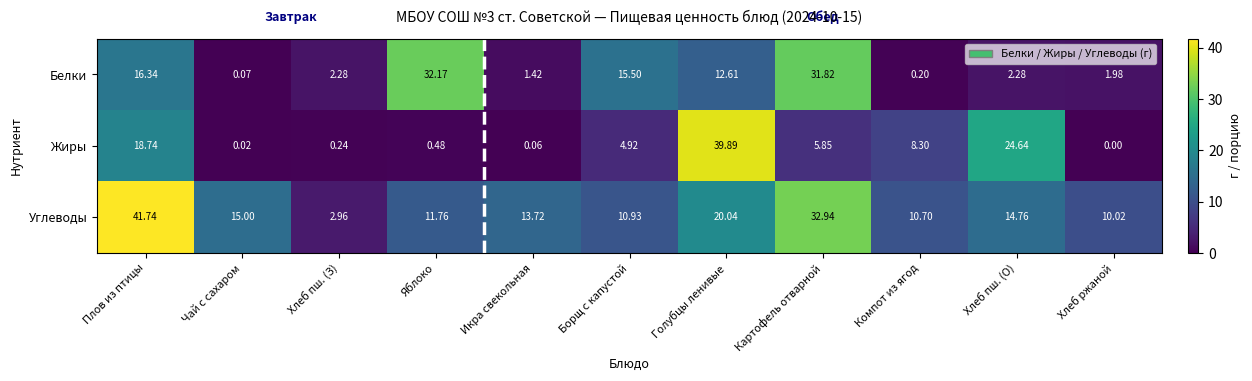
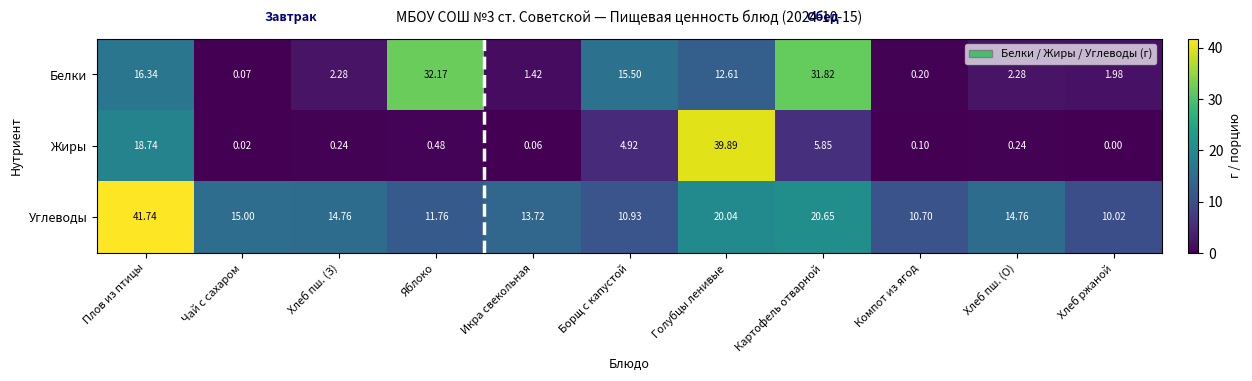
  {
    "Белки": {
      "Плов из птицы": 16.34,
      "Чай с сахаром": 0.07,
      "Хлеб пш. (З)": 2.28,
      "Яблоко": 32.17,
      "Икра свекольная": 1.42,
      "Борщ с капустой": 15.50,
      "Голубцы ленивые": 12.61,
      "Картофель отварной": 31.82,
      "Компот из ягод": 0.20,
      "Хлеб пш. (О)": 2.28,
      "Хлеб ржаной": 1.98
    },
    "Жиры": {
      "Плов из птицы": 18.74,
      "Чай с сахаром": 0.02,
      "Хлеб пш. (З)": 0.24,
      "Яблоко": 0.48,
      "Икра свекольная": 0.06,
      "Борщ с капустой": 4.92,
      "Голубцы ленивые": 39.89,
      "Картофель отварной": 5.85,
-     "Компот из ягод": 8.30,
-     "Хлеб пш. (О)": 24.64,
+     "Компот из ягод": 0.10,
+     "Хлеб пш. (О)": 0.24,
      "Хлеб ржаной": 0.00
    },
    "Углеводы": {
      "Плов из птицы": 41.74,
      "Чай с сахаром": 15.00,
-     "Хлеб пш. (З)": 2.96,
+     "Хлеб пш. (З)": 14.76,
      "Яблоко": 11.76,
      "Икра свекольная": 13.72,
      "Борщ с капустой": 10.93,
      "Голубцы ленивые": 20.04,
-     "Картофель отварной": 32.94,
+     "Картофель отварной": 20.65,
      "Компот из ягод": 10.70,
      "Хлеб пш. (О)": 14.76,
      "Хлеб ржаной": 10.02
    }
  }
